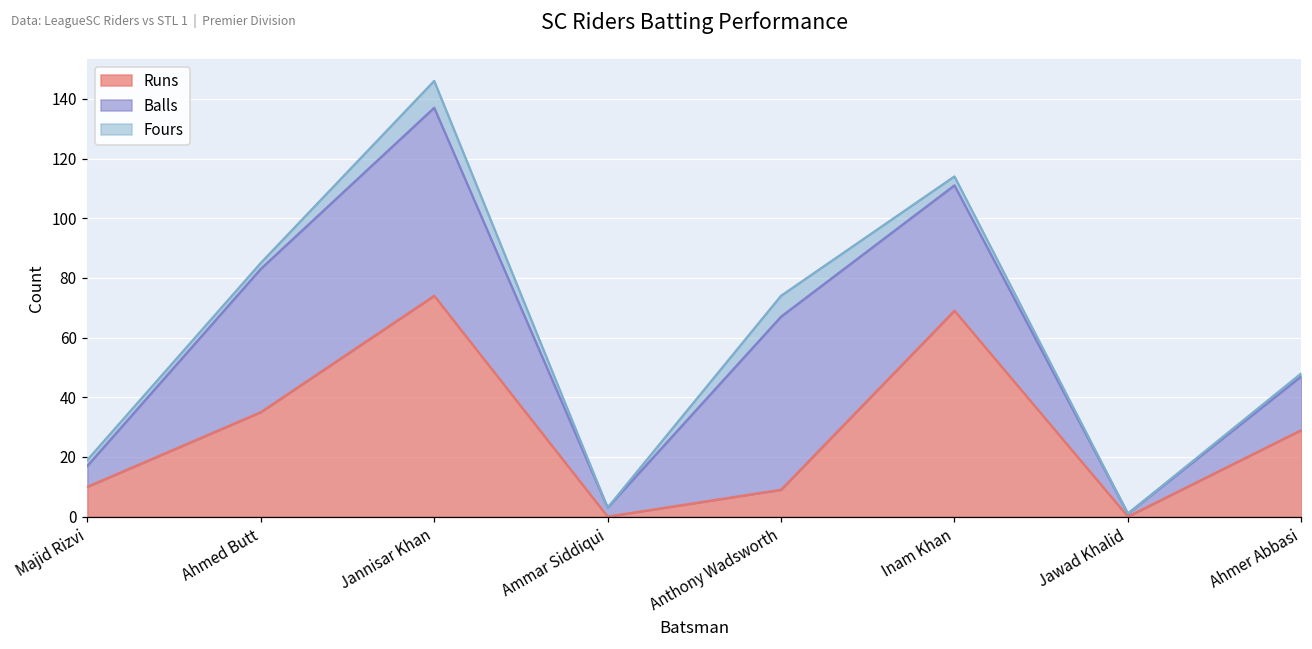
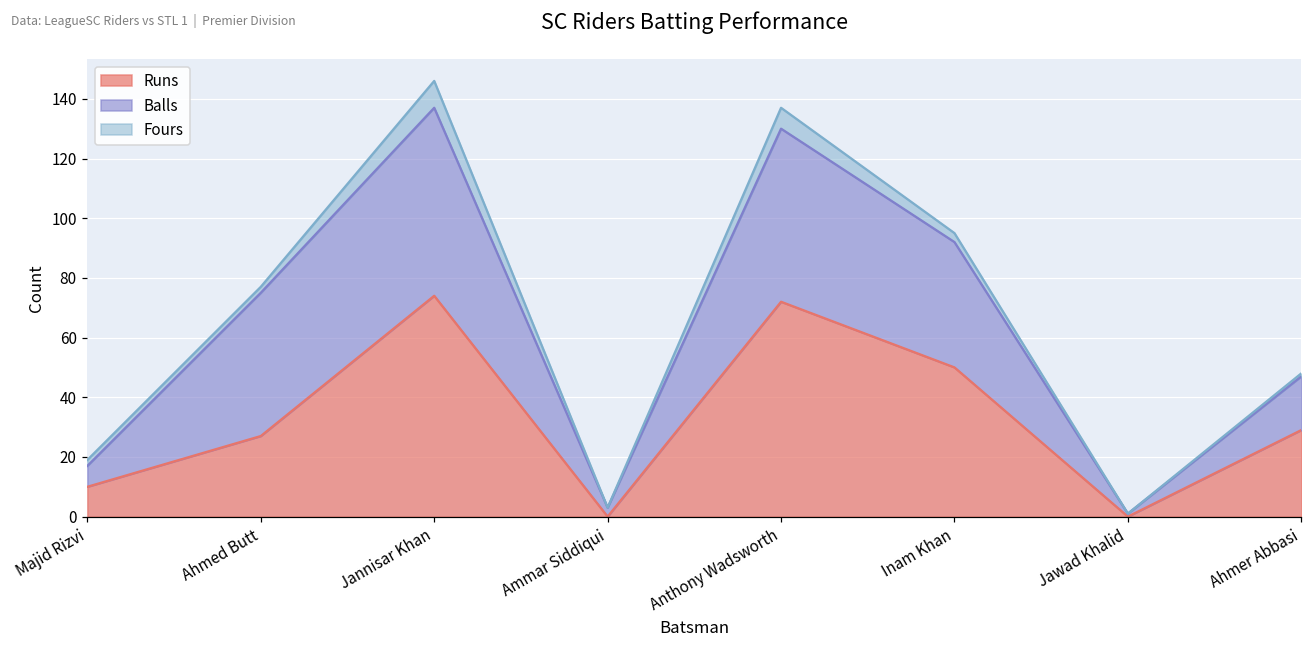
  {
    "Runs": {
      "Majid Rizvi": 10,
-     "Ahmed Butt": 35,
+     "Ahmed Butt": 27,
      "Jannisar Khan": 74,
      "Ammar Siddiqui": 0,
-     "Anthony Wadsworth": 9,
-     "Inam Khan": 69,
+     "Anthony Wadsworth": 72,
+     "Inam Khan": 50,
      "Jawad Khalid": 0,
      "Ahmer Abbasi": 29
    }
  }
